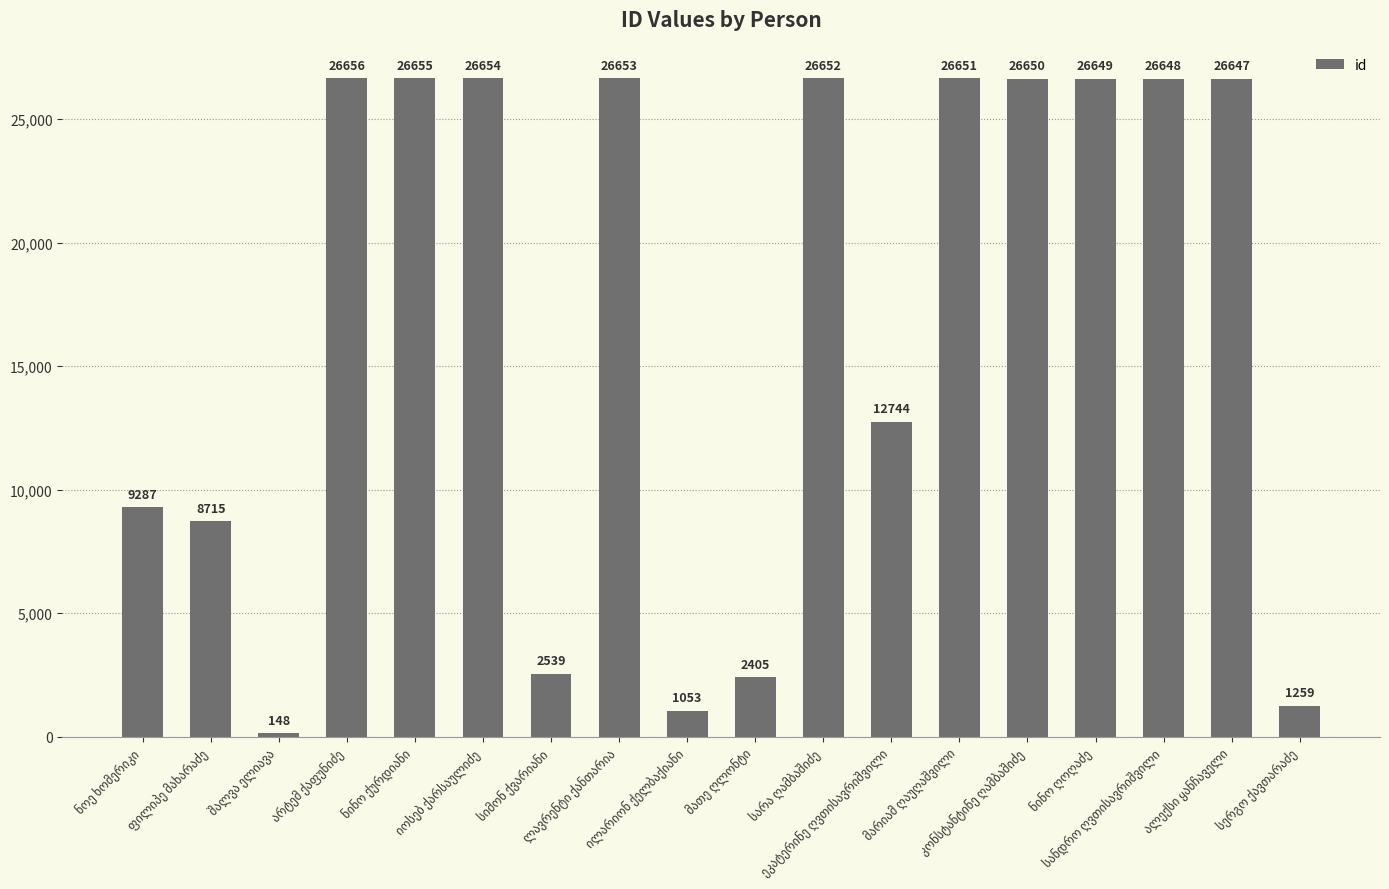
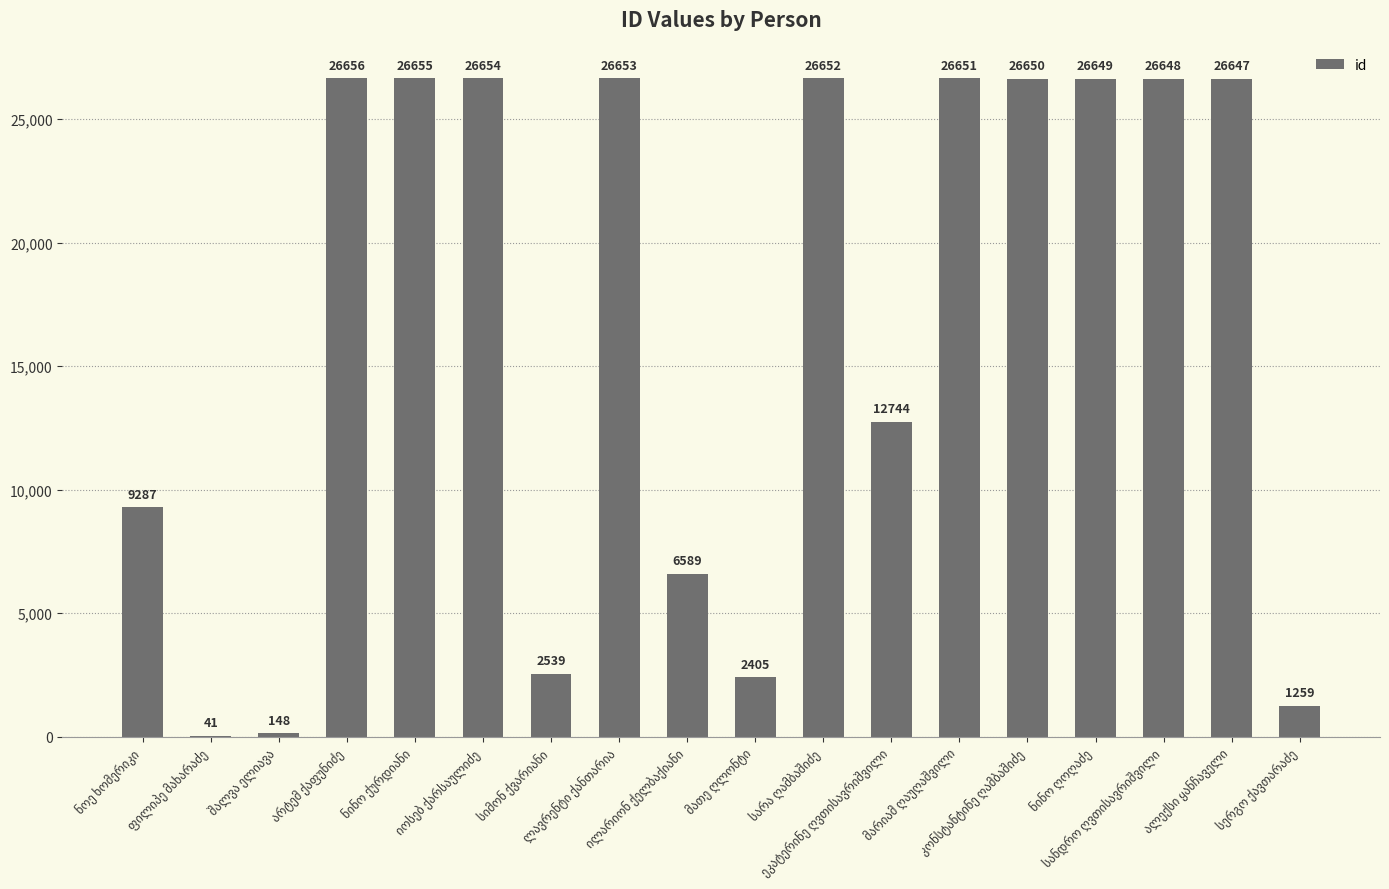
  {
    "ნოე ხომერიკი": 9287,
-   "ფილიპე მახარაძე": 8715,
+   "ფილიპე მახარაძე": 41,
    "შალვა ელიავა": 148,
    "არტემ ქაფუნიძე": 26656,
    "ნინო ქურდიანი": 26655,
    "იოსებ ქარსაულიძე": 26654,
    "სიმონ ქვარიანი": 2539,
    "ლავრენტი ქანთარია": 26653,
-   "ილარიონ ქელბაქიანი": 1053,
+   "ილარიონ ქელბაქიანი": 6589,
    "მათე ღლონტი": 2405,
    "სარა ღამბაშიძე": 26652,
    "ეკატერინე ღვთისავრიშვილი": 12744,
    "მარიამ ღაუღაშვილი": 26651,
    "კონსტანტინე ღამბაშიძე": 26650,
    "ნინო ღოღაძე": 26649,
    "სანდრო ღვთისავრიშვილი": 26648,
    "ალექსი ყანჩაველი": 26647,
    "სერგო ქავთარაძე": 1259
  }
